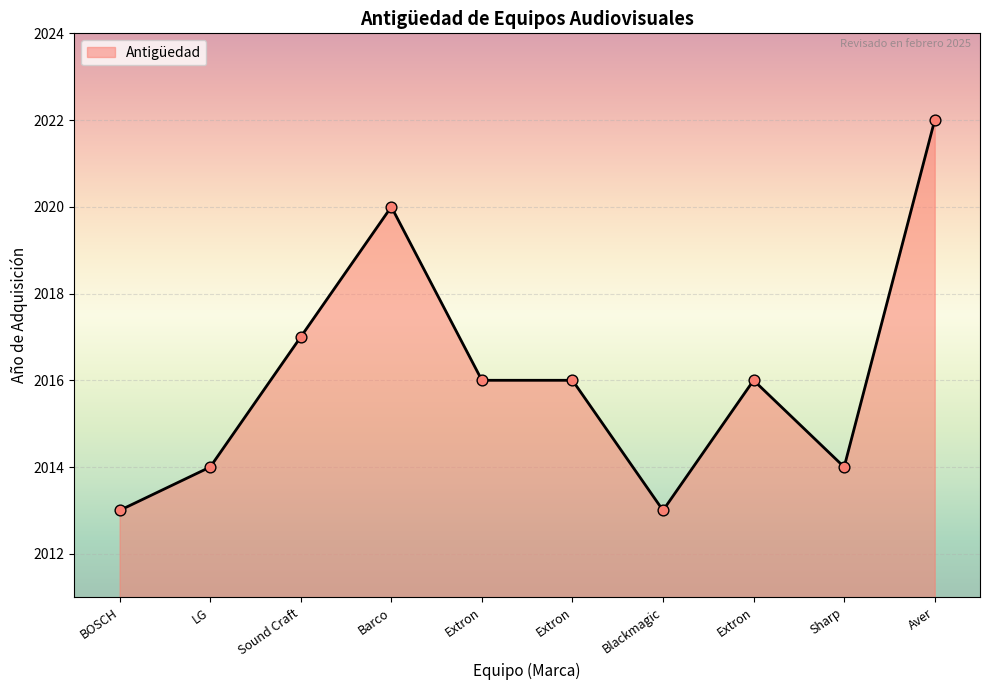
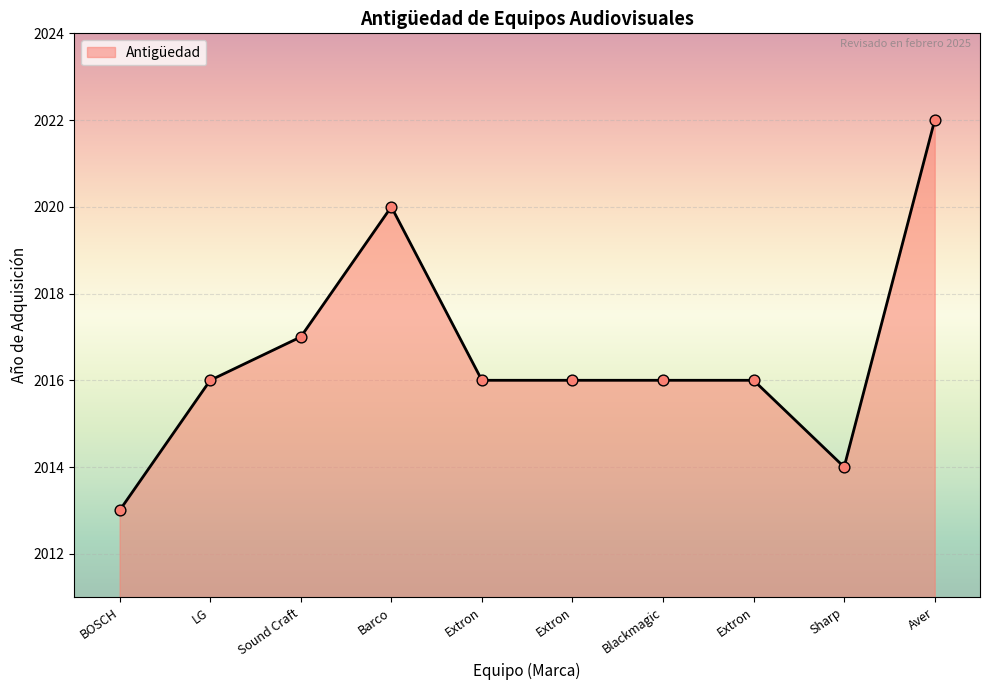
  {
    "BOSCH": 2013,
-   "LG": 2014,
+   "LG": 2016,
    "Sound Craft": 2017,
    "Barco": 2020,
-   "Blackmagic": 2013,
+   "Blackmagic": 2016,
    "Sharp": 2014,
    "Aver": 2022
  }
